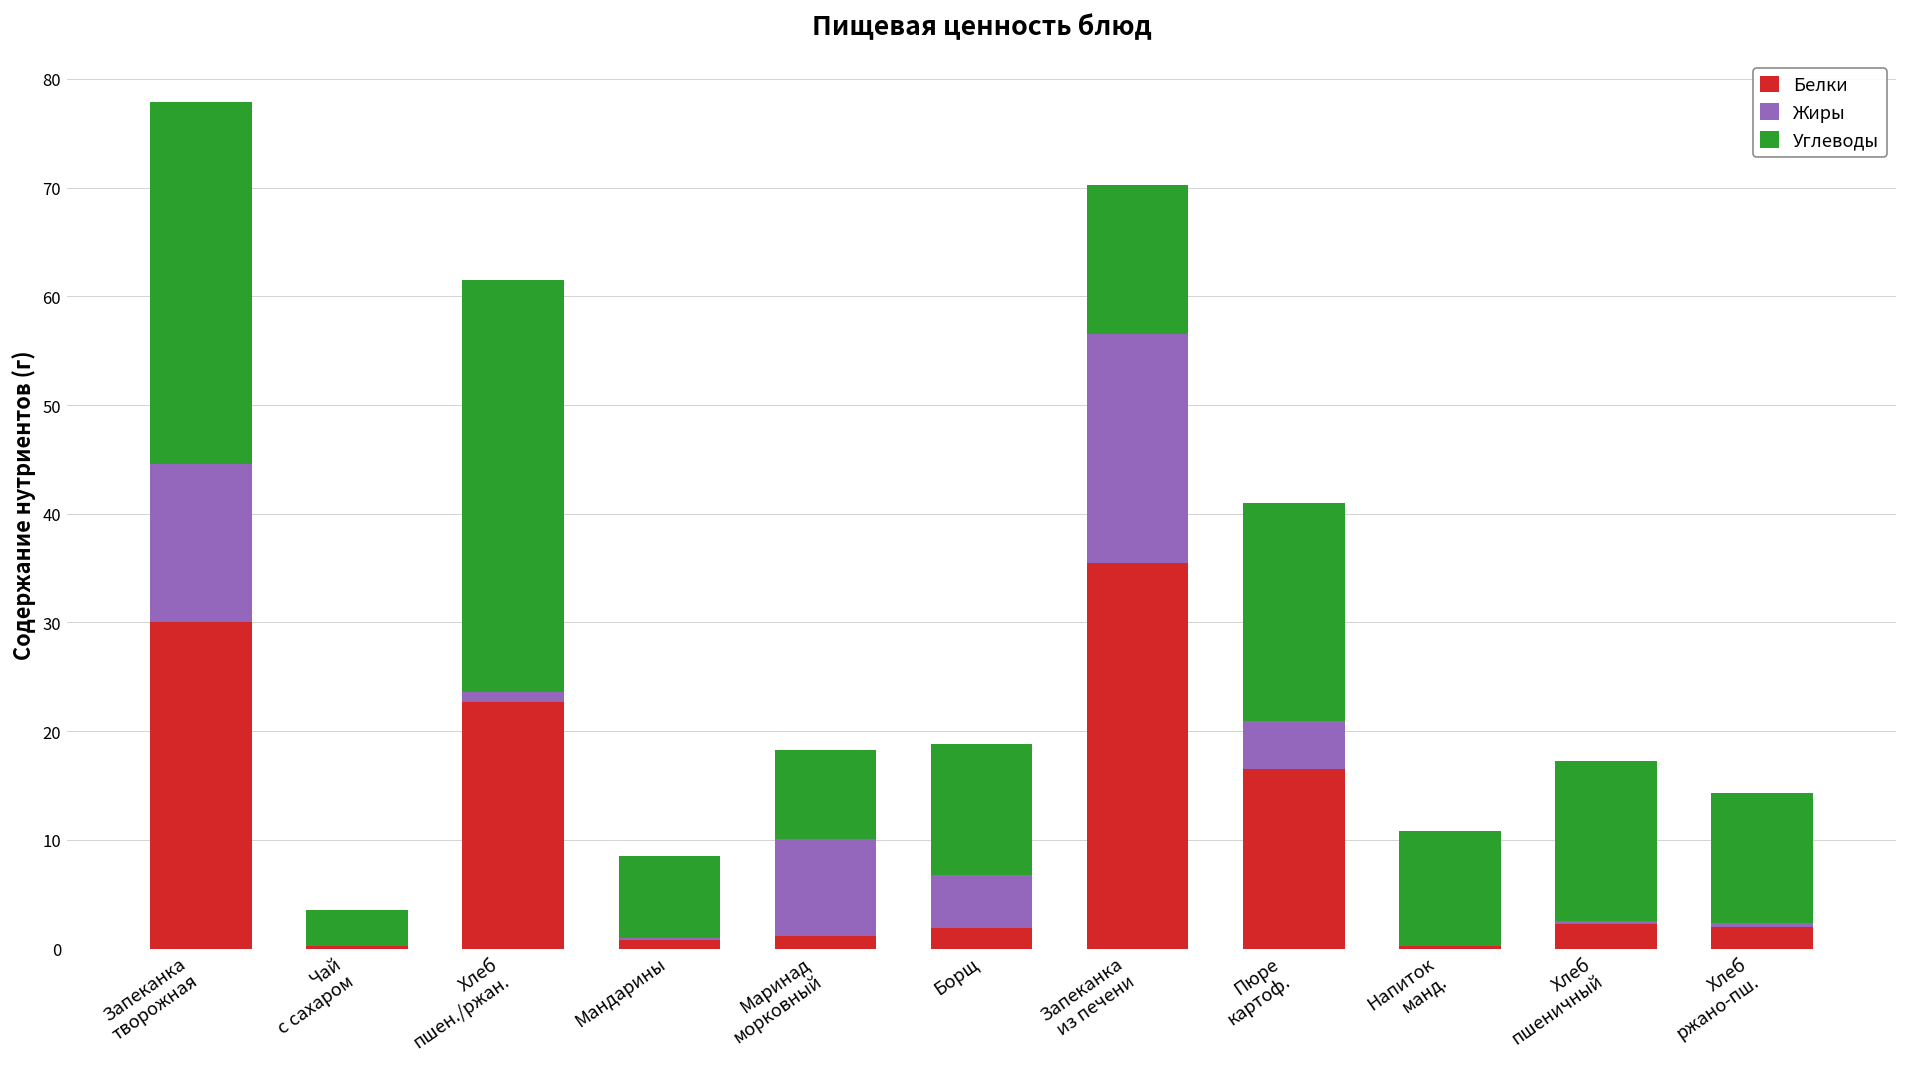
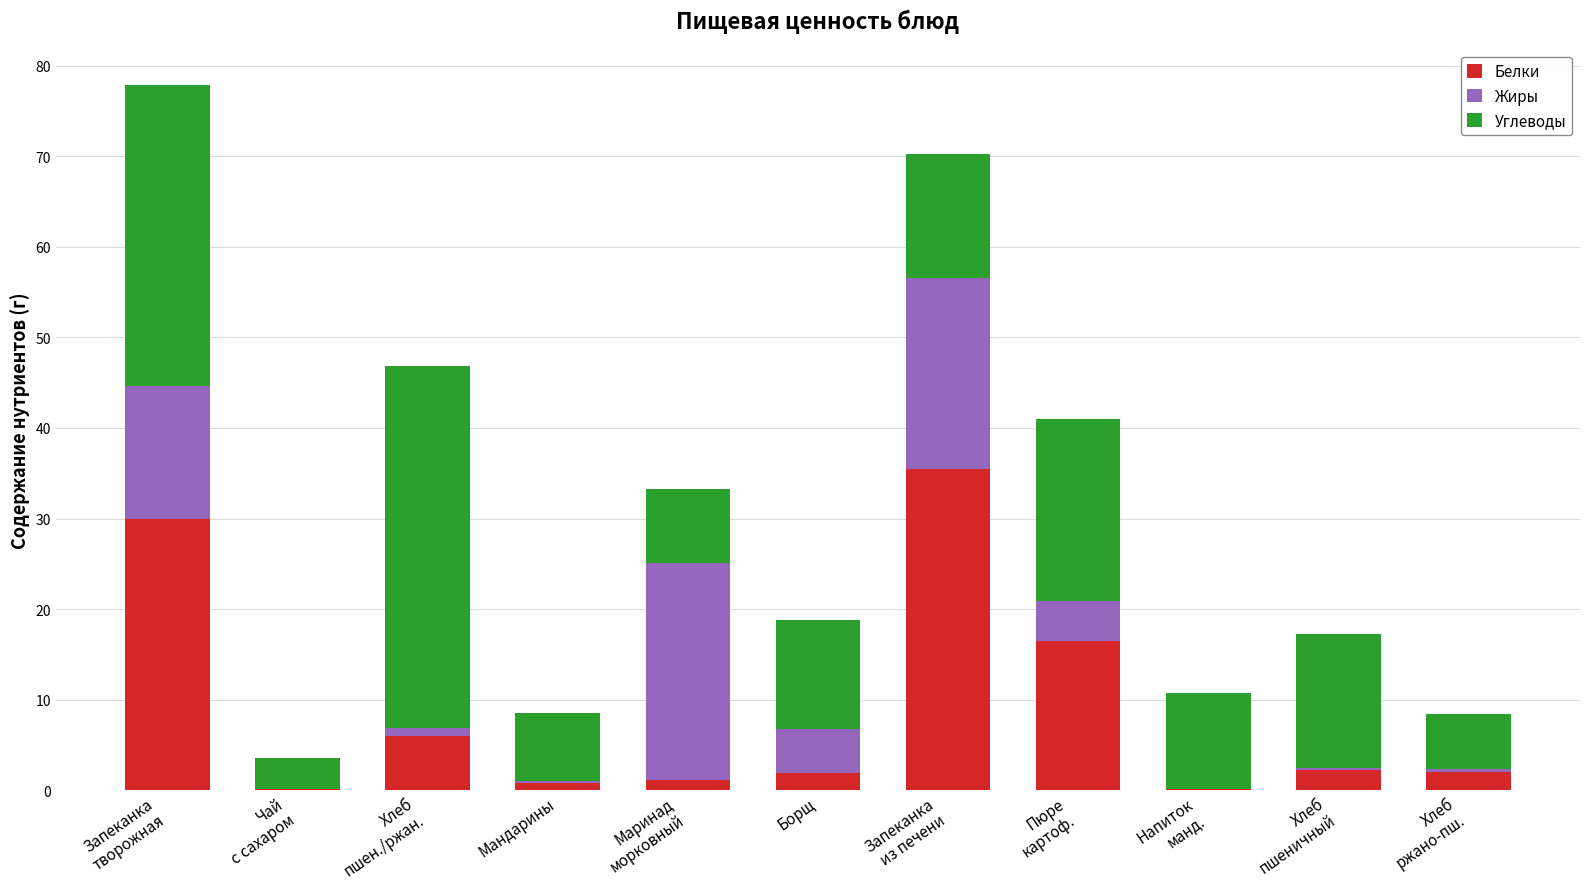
  {
    "Белки": {
      "Запеканка творожная": 30,
-     "Хлеб пшен./ржан.": 23,
+     "Хлеб пшен./ржан.": 6,
      "Мандарины": 1,
      "Маринад морковный": 1,
      "Борщ": 2,
      "Запеканка из печени": 36,
      "Пюре картоф.": 17,
      "Хлеб пшеничный": 2,
      "Хлеб ржано-пш.": 2
    },
    "Жиры": {
      "Запеканка творожная": 15,
      "Чай с сахаром": 0,
      "Хлеб пшен./ржан.": 1,
-     "Маринад морковный": 9,
+     "Маринад морковный": 24,
      "Борщ": 5,
      "Запеканка из печени": 21,
      "Пюре картоф.": 4,
      "Напиток манд.": 0,
      "Хлеб ржано-пш.": 0
    },
    "Углеводы": {
      "Запеканка творожная": 33,
      "Чай с сахаром": 3,
-     "Хлеб пшен./ржан.": 38,
+     "Хлеб пшен./ржан.": 40,
      "Мандарины": 8,
      "Маринад морковный": 8,
      "Борщ": 12,
      "Запеканка из печени": 14,
      "Пюре картоф.": 20,
      "Напиток манд.": 11,
      "Хлеб пшеничный": 15,
-     "Хлеб ржано-пш.": 12
+     "Хлеб ржано-пш.": 6
    }
  }
